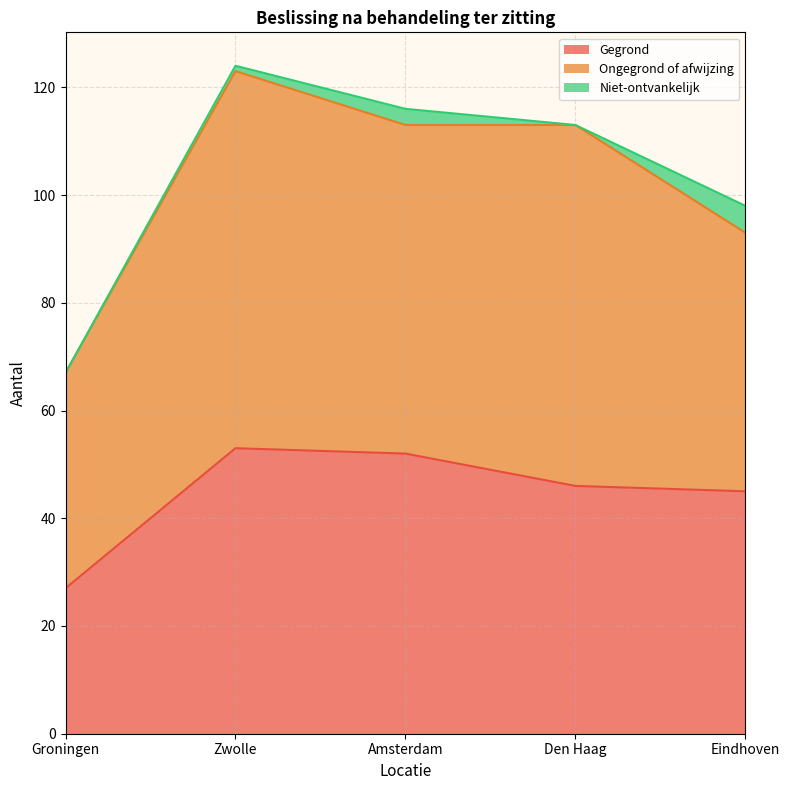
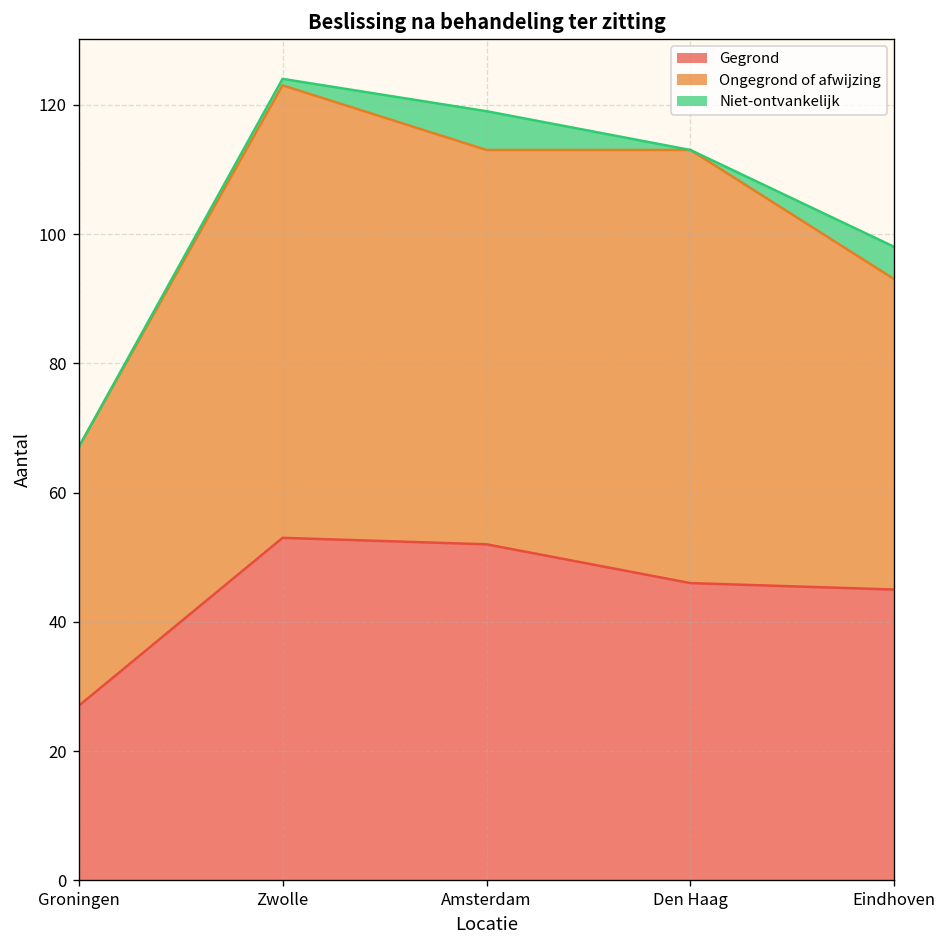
  {
    "Niet-ontvankelijk": {
      "Zwolle": 1,
-     "Amsterdam": 3,
+     "Amsterdam": 6,
      "Eindhoven": 5
    }
  }
